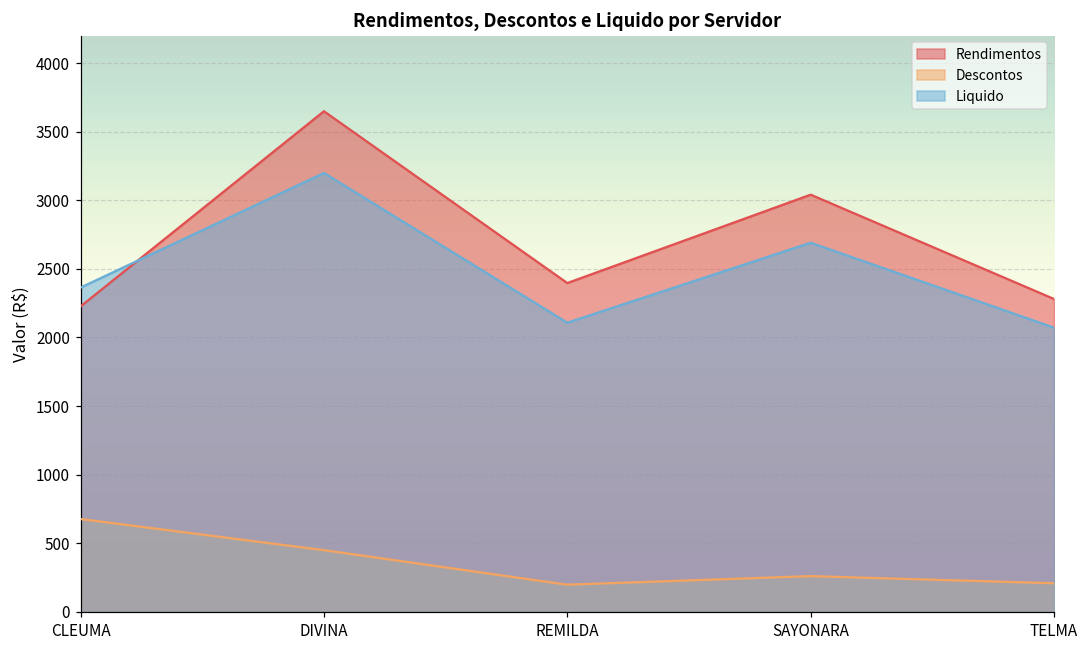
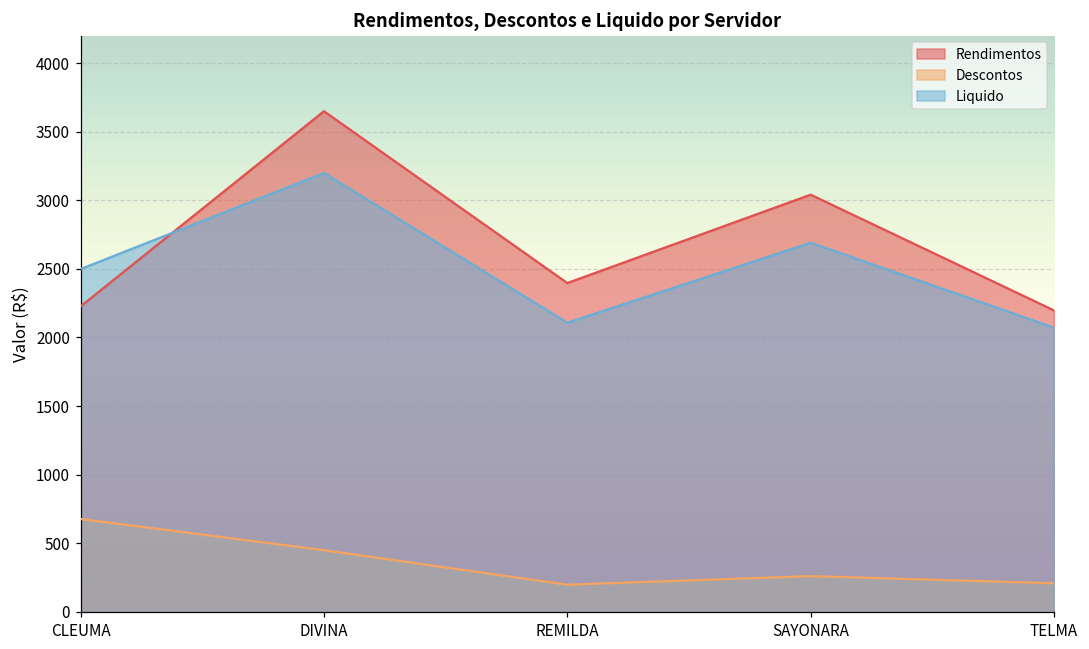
  {
    "Rendimentos": {
      "CLEUMA": 2230,
      "DIVINA": 3650,
      "REMILDA": 2400,
      "SAYONARA": 3040,
-     "TELMA": 2280
+     "TELMA": 2200
    },
    "Descontos": {
      "CLEUMA": 680,
      "DIVINA": 450,
      "REMILDA": 200,
      "SAYONARA": 260,
      "TELMA": 210
    },
    "Liquido": {
-     "CLEUMA": 2360,
+     "CLEUMA": 2500,
      "DIVINA": 3200,
      "REMILDA": 2110,
      "SAYONARA": 2690,
      "TELMA": 2070
    }
  }
